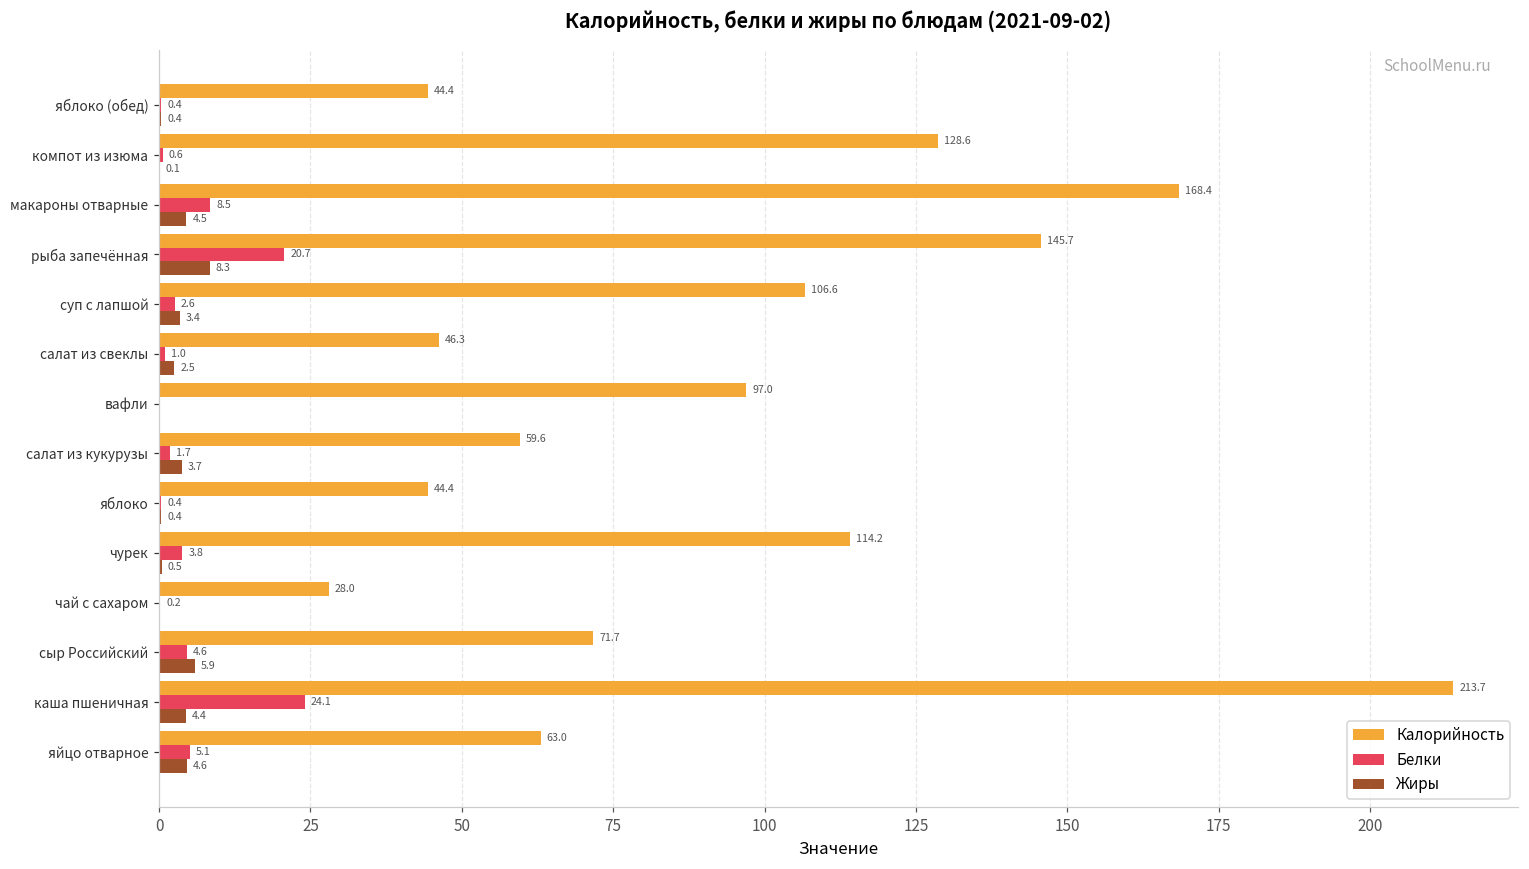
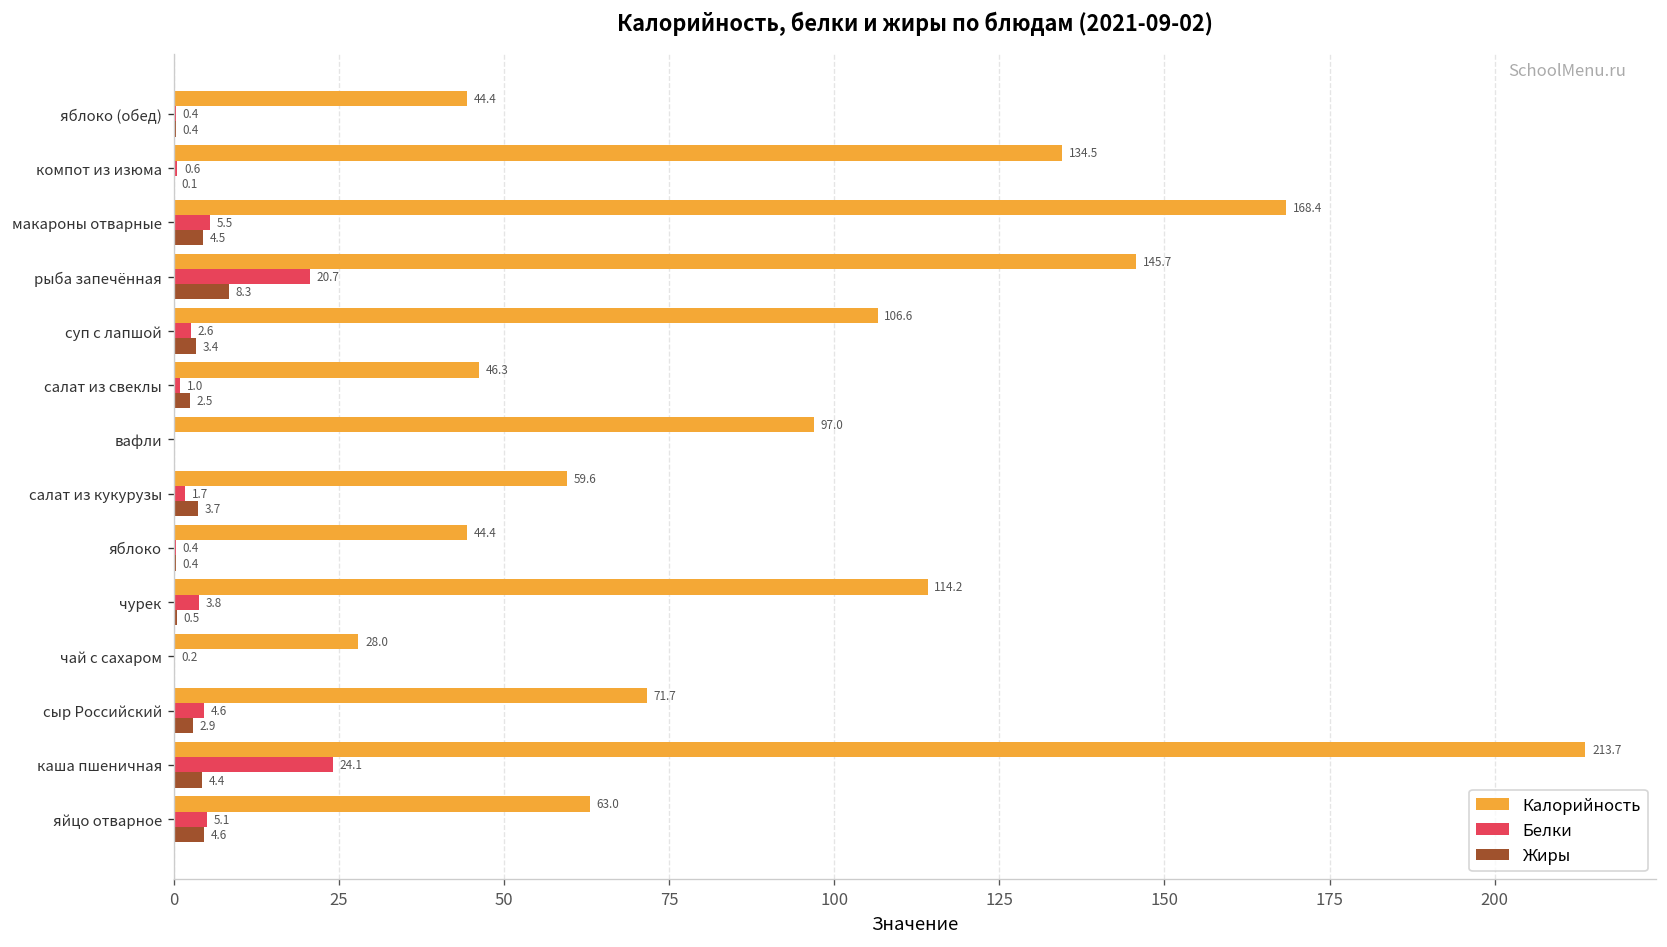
  {
    "Калорийность": {
      "яблоко (обед)": 44.4,
-     "компот из изюма": 128.6,
+     "компот из изюма": 134.5,
      "макароны отварные": 168.4,
      "рыба запечённая": 145.7,
      "суп с лапшой": 106.6,
      "салат из свеклы": 46.3,
      "вафли": 97.0,
      "салат из кукурузы": 59.6,
      "яблоко": 44.4,
      "чурек": 114.2,
      "чай с сахаром": 28.0,
      "сыр Российский": 71.7,
      "каша пшеничная": 213.7,
      "яйцо отварное": 63.0
    },
    "Белки": {
      "яблоко (обед)": 0.4,
      "компот из изюма": 0.6,
-     "макароны отварные": 8.5,
+     "макароны отварные": 5.5,
      "рыба запечённая": 20.7,
      "суп с лапшой": 2.6,
      "салат из свеклы": 1.0,
      "салат из кукурузы": 1.7,
      "яблоко": 0.4,
      "чурек": 3.8,
      "чай с сахаром": 0.2,
      "сыр Российский": 4.6,
      "каша пшеничная": 24.1,
      "яйцо отварное": 5.1
    },
    "Жиры": {
      "яблоко (обед)": 0.4,
      "компот из изюма": 0.1,
      "макароны отварные": 4.5,
      "рыба запечённая": 8.3,
      "суп с лапшой": 3.4,
      "салат из свеклы": 2.5,
      "салат из кукурузы": 3.7,
      "яблоко": 0.4,
      "чурек": 0.5,
-     "сыр Российский": 5.9,
+     "сыр Российский": 2.9,
      "каша пшеничная": 4.4,
      "яйцо отварное": 4.6
    }
  }
